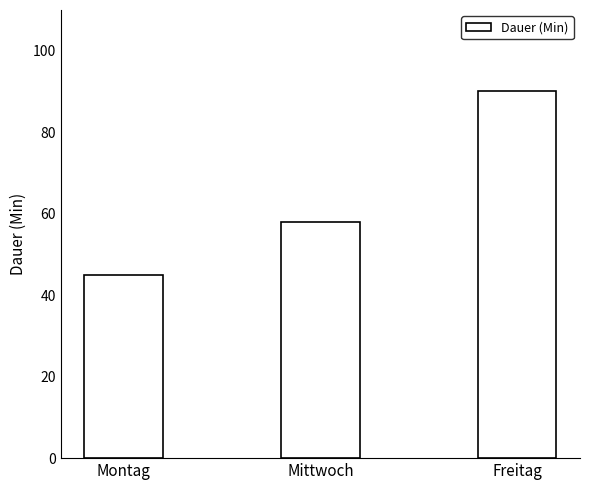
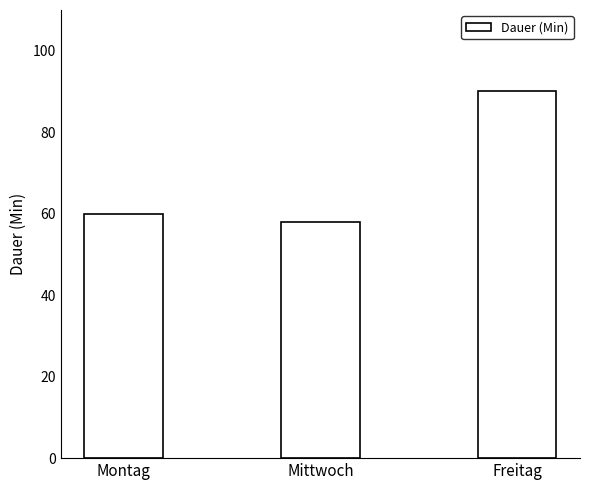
  {
-   "Montag": 45,
+   "Montag": 60,
    "Mittwoch": 58,
    "Freitag": 90
  }
